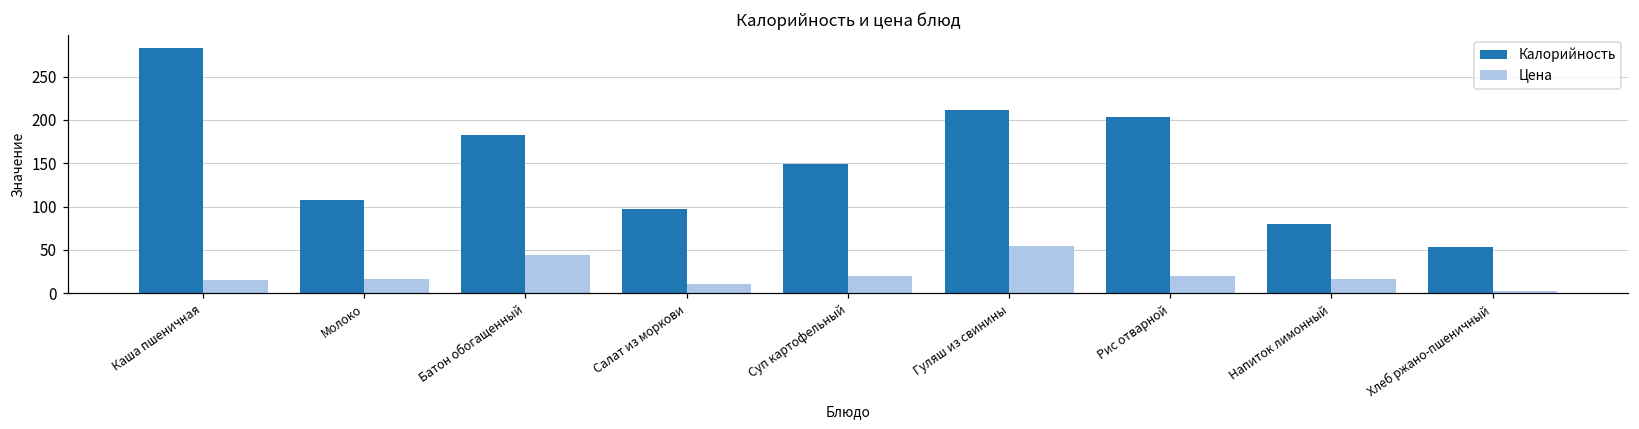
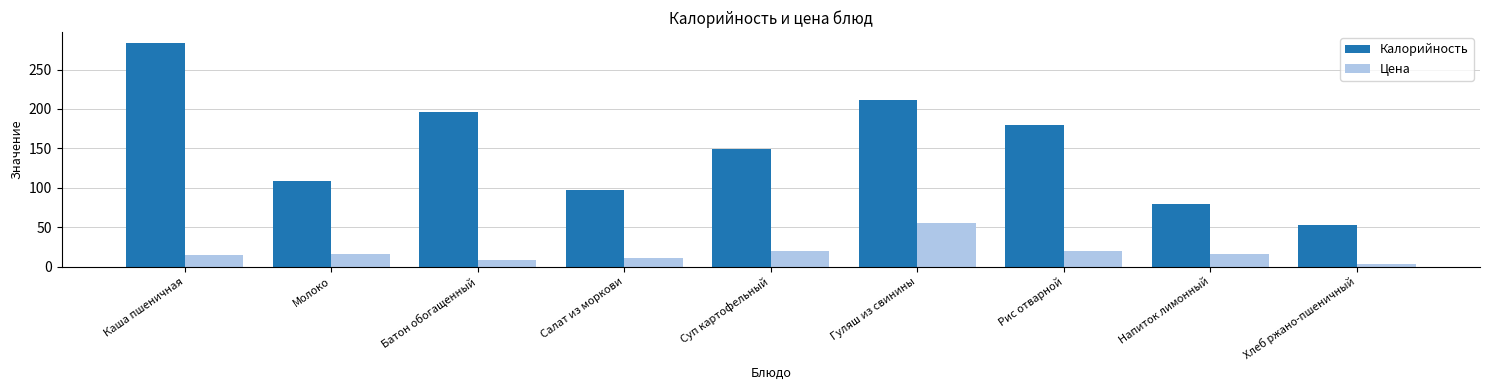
  {
    "Калорийность": {
      "Каша пшеничная": 280,
      "Молоко": 110,
-     "Батон обогащенный": 180,
+     "Батон обогащенный": 200,
      "Салат из моркови": 100,
      "Суп картофельный": 150,
      "Гуляш из свинины": 210,
-     "Рис отварной": 200,
+     "Рис отварной": 180,
      "Напиток лимонный": 80,
      "Хлеб ржано-пшеничный": 50
    },
    "Цена": {
      "Каша пшеничная": 20,
      "Молоко": 20,
-     "Батон обогащенный": 40,
+     "Батон обогащенный": 10,
      "Салат из моркови": 10,
      "Суп картофельный": 20,
      "Гуляш из свинины": 60,
      "Рис отварной": 20,
      "Напиток лимонный": 20
    }
  }
